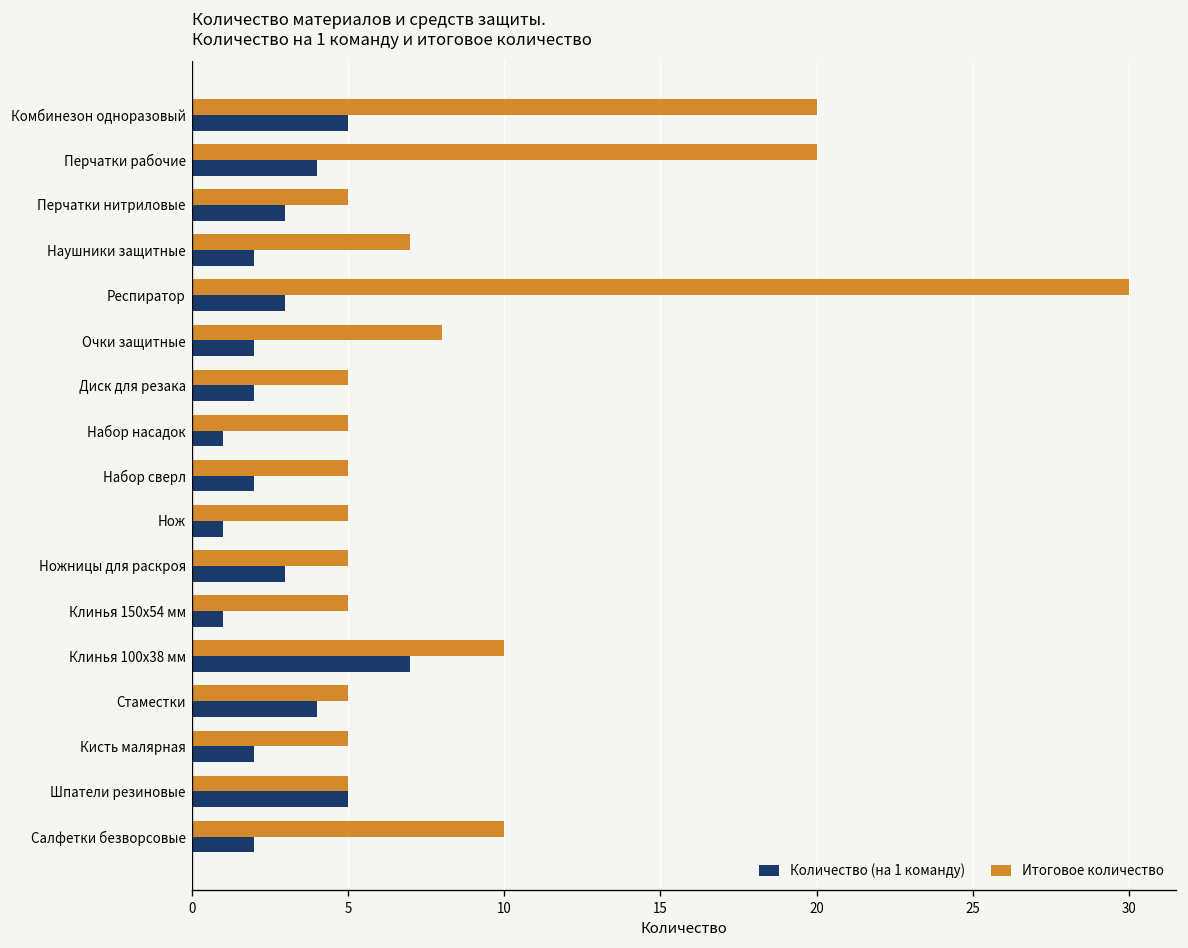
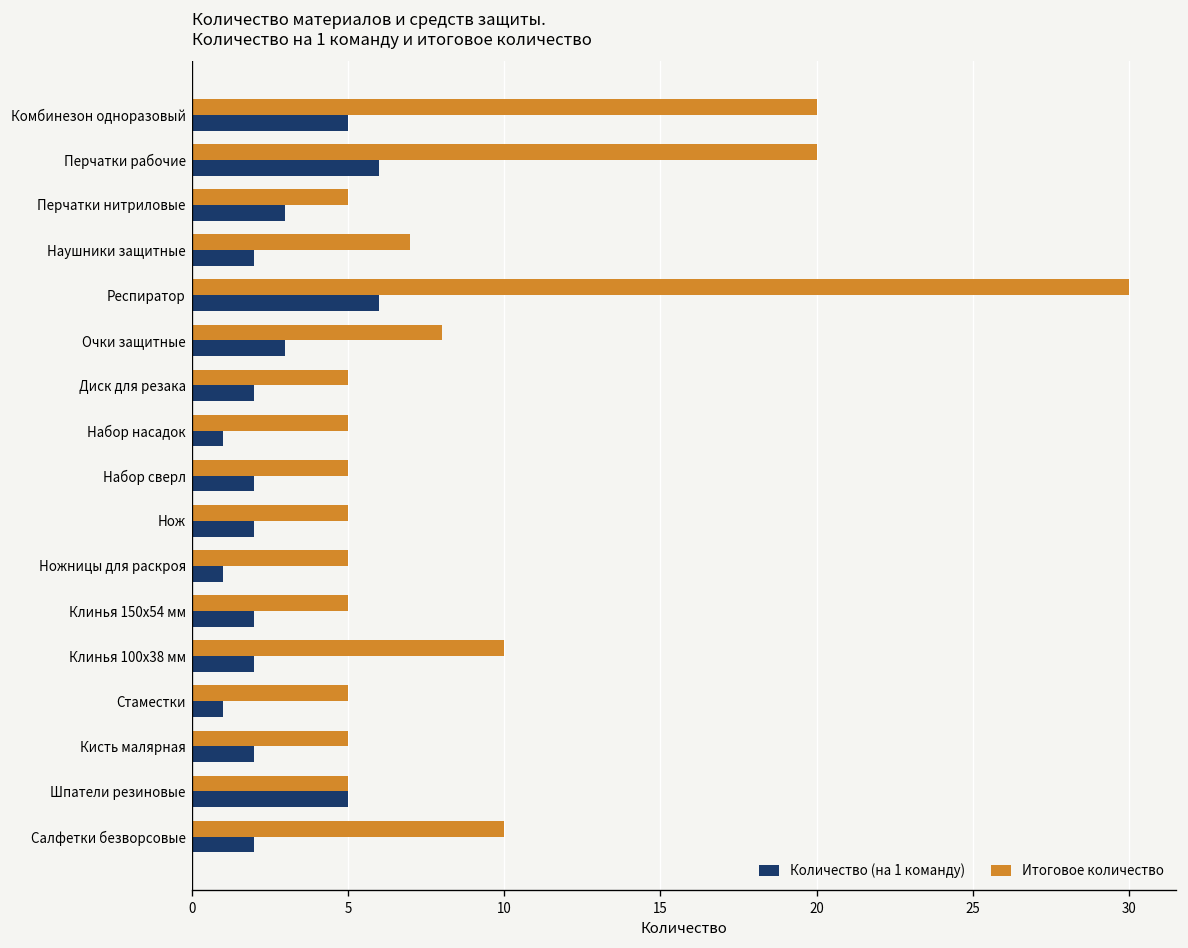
  {
    "Количество (на 1 команду)": {
      "Комбинезон одноразовый": 5,
-     "Перчатки рабочие": 4,
+     "Перчатки рабочие": 6,
      "Перчатки нитриловые": 3,
      "Наушники защитные": 2,
-     "Респиратор": 3,
-     "Очки защитные": 2,
+     "Респиратор": 6,
+     "Очки защитные": 3,
      "Диск для резака": 2,
      "Набор насадок": 1,
      "Набор сверл": 2,
-     "Нож": 1,
-     "Ножницы для раскроя": 3,
-     "Клинья 150х54 мм": 1,
-     "Клинья 100х38 мм": 7,
-     "Стаместки": 4,
+     "Нож": 2,
+     "Ножницы для раскроя": 1,
+     "Клинья 150х54 мм": 2,
+     "Клинья 100х38 мм": 2,
+     "Стаместки": 1,
      "Кисть малярная": 2,
      "Шпатели резиновые": 5,
      "Салфетки безворсовые": 2
    },
    "Итоговое количество": {
      "Комбинезон одноразовый": 20,
      "Перчатки рабочие": 20,
      "Перчатки нитриловые": 5,
      "Наушники защитные": 7,
      "Респиратор": 30,
      "Очки защитные": 8,
      "Диск для резака": 5,
      "Набор насадок": 5,
      "Набор сверл": 5,
      "Нож": 5,
      "Ножницы для раскроя": 5,
      "Клинья 150х54 мм": 5,
      "Клинья 100х38 мм": 10,
      "Стаместки": 5,
      "Кисть малярная": 5,
      "Шпатели резиновые": 5,
      "Салфетки безворсовые": 10
    }
  }
